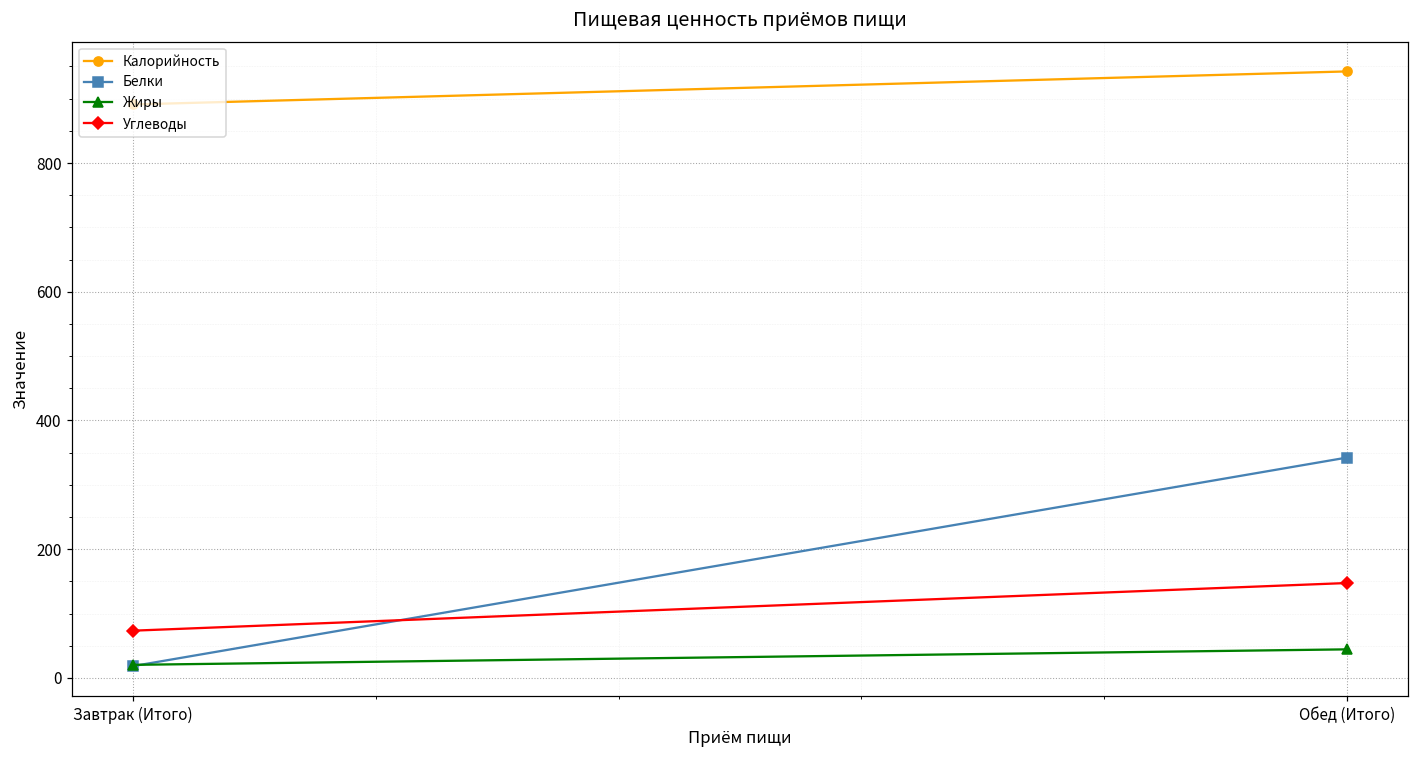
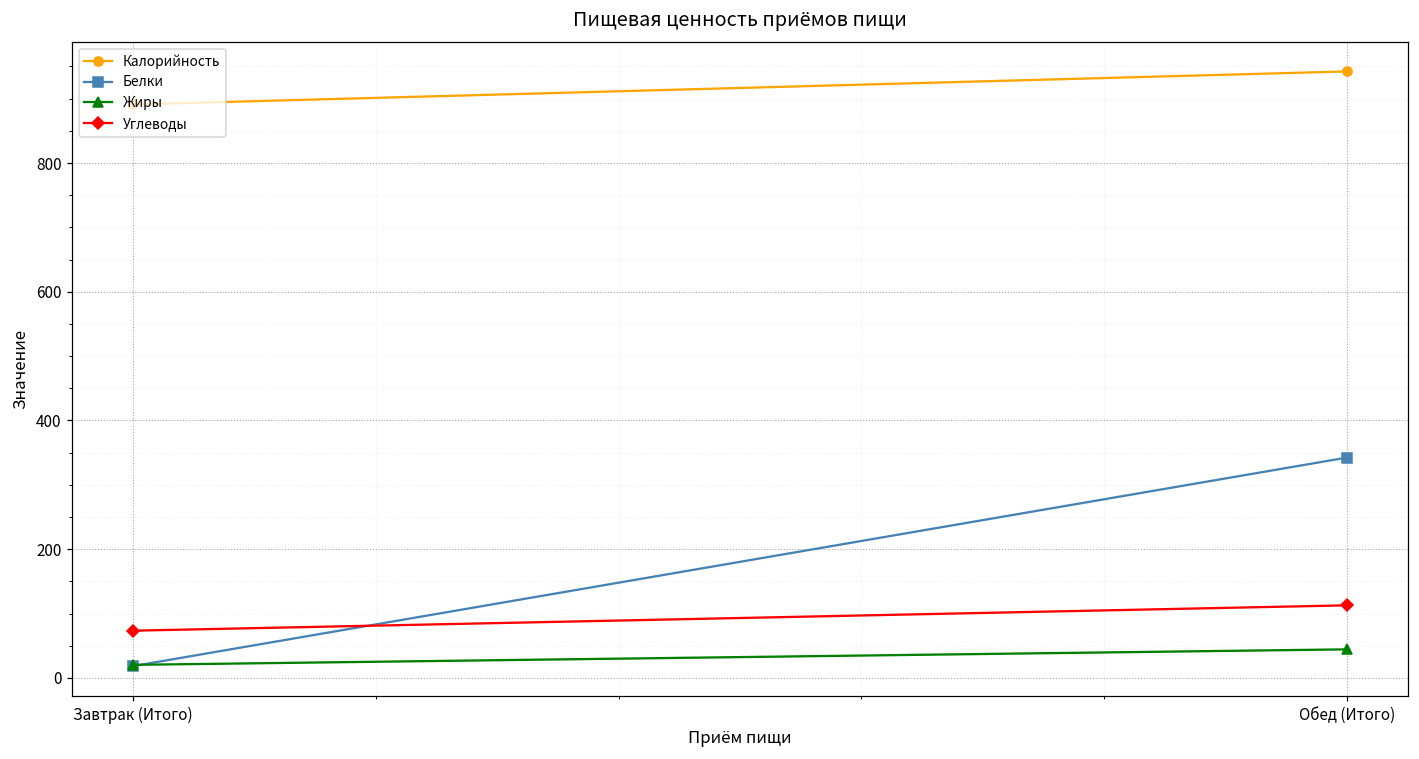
  {
    "Калорийность": {
      "Обед (Итого)": 940
    },
    "Белки": {
      "Обед (Итого)": 340
    },
    "Жиры": {
      "Обед (Итого)": 40
    },
    "Углеводы": {
      "Завтрак (Итого)": 70,
-     "Обед (Итого)": 150
+     "Обед (Итого)": 110
    }
  }
